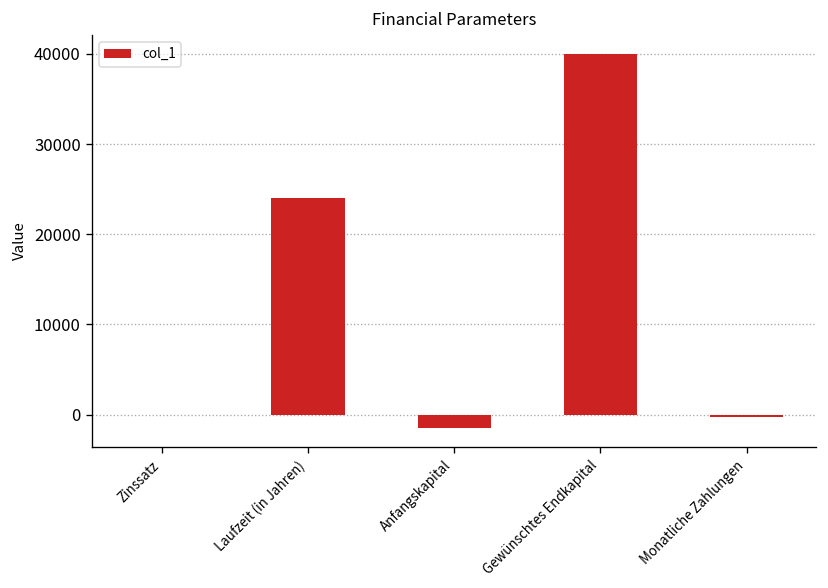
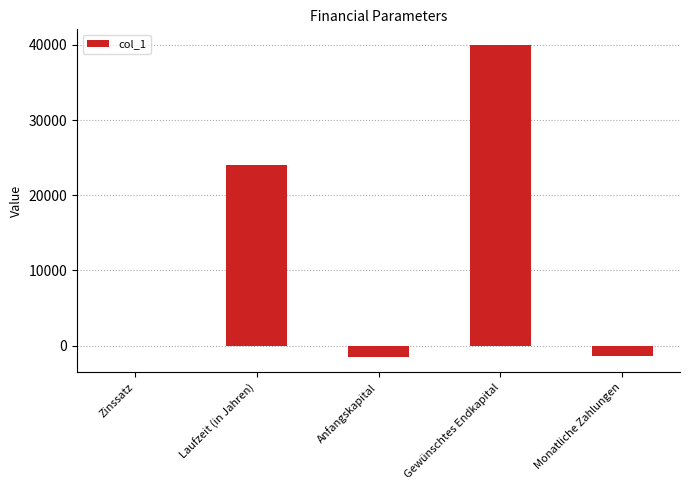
  {
    "Laufzeit (in Jahren)": 24000,
    "Anfangskapital": -2000,
    "Gewünschtes Endkapital": 40000,
-   "Monatliche Zahlungen": 0
+   "Monatliche Zahlungen": -1000
  }
